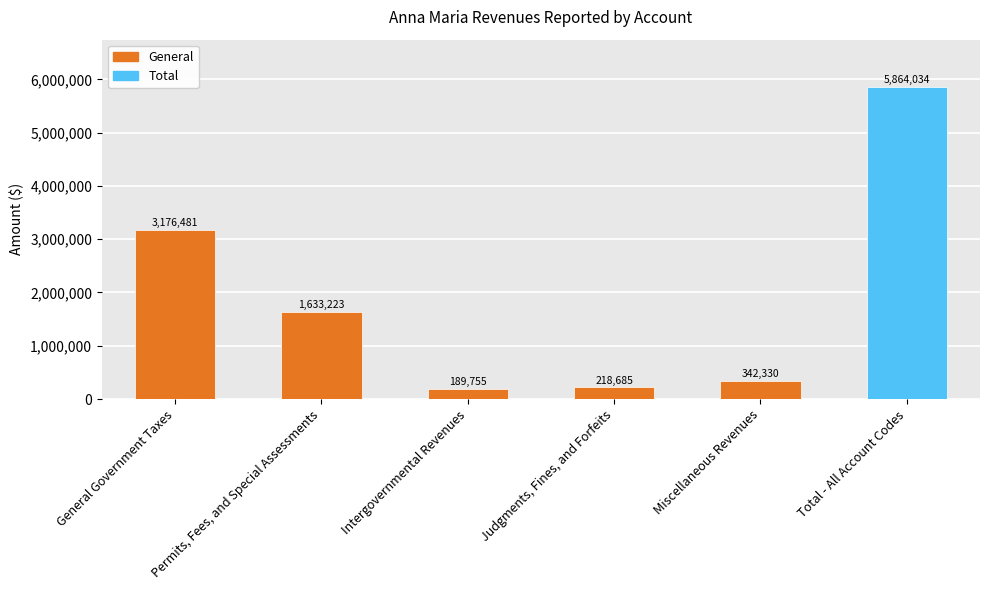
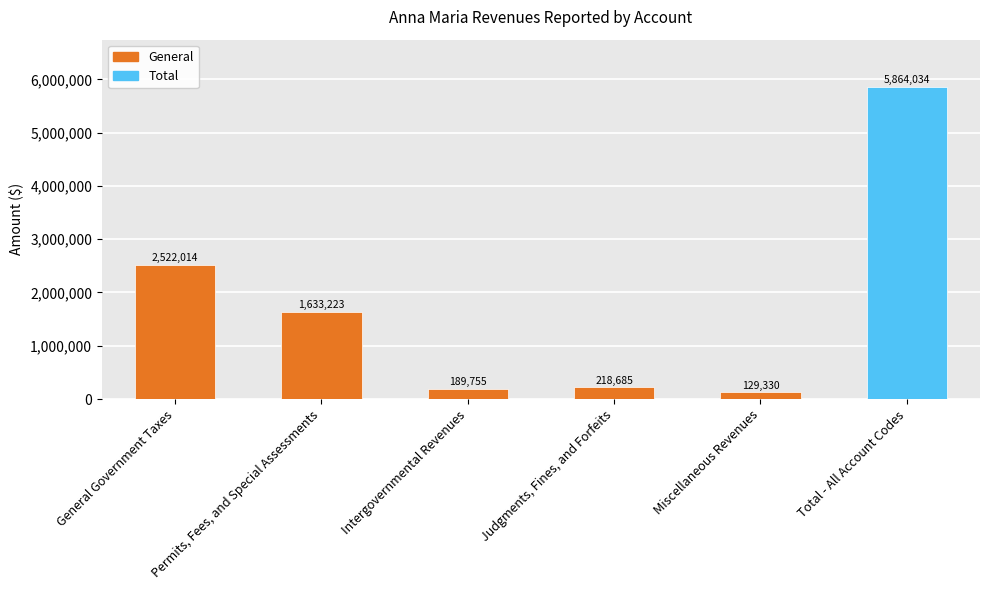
  {
-   "General Government Taxes": "3,176,481",
+   "General Government Taxes": "2,522,014",
    "Permits, Fees, and Special Assessments": "1,633,223",
    "Intergovernmental Revenues": "189,755",
    "Judgments, Fines, and Forfeits": "218,685",
-   "Miscellaneous Revenues": "342,330",
+   "Miscellaneous Revenues": "129,330",
    "Total - All Account Codes": "5,864,034"
  }
